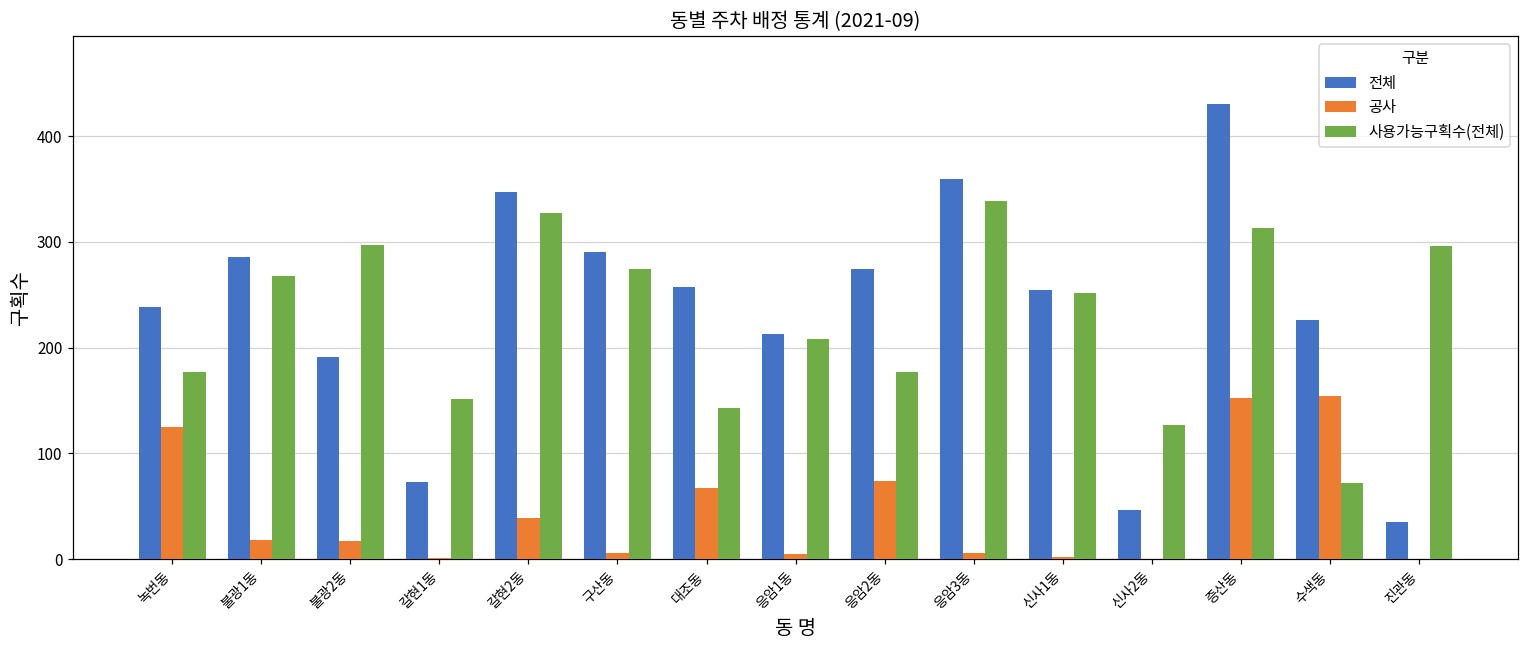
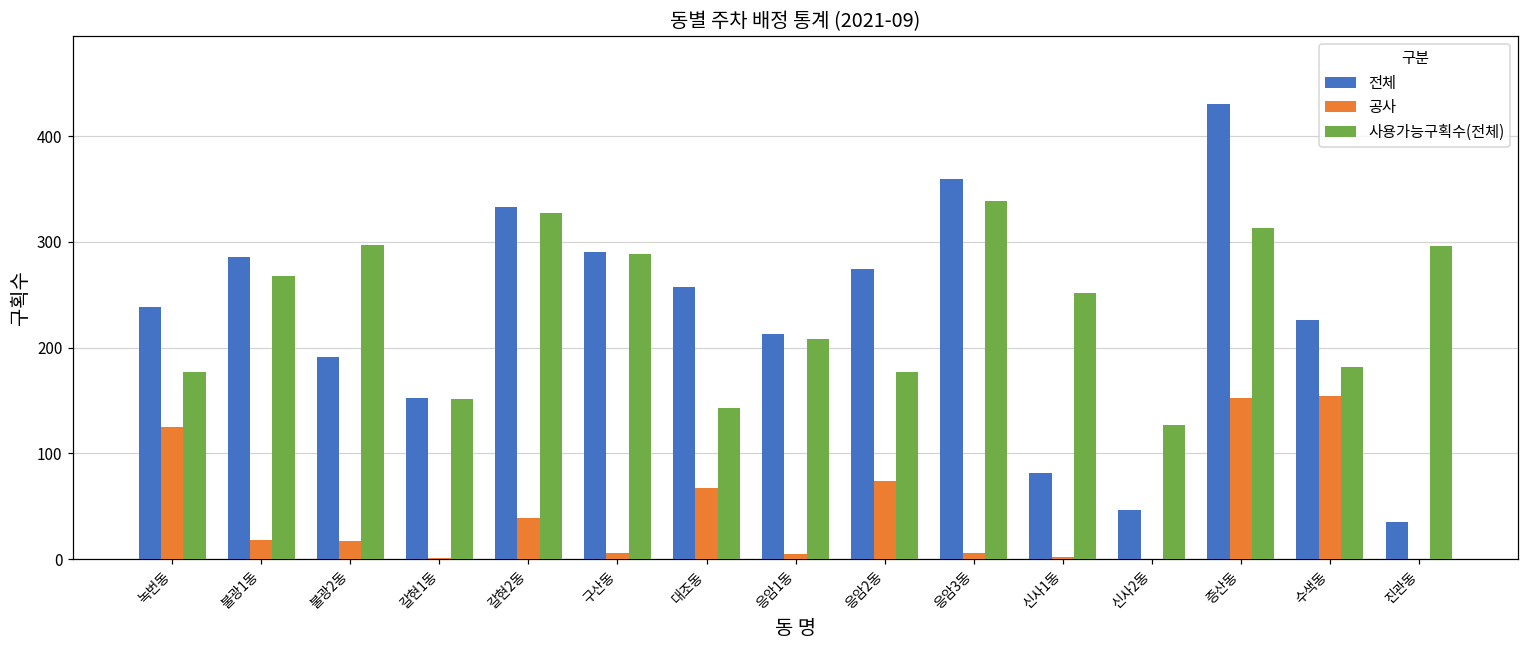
  {
    "전체": {
      "녹번동": 240,
      "불광1동": 290,
      "불광2동": 190,
-     "갈현1동": 70,
-     "갈현2동": 350,
+     "갈현1동": 150,
+     "갈현2동": 330,
      "구산동": 290,
      "대조동": 260,
      "응암1동": 210,
      "응암2동": 270,
      "응암3동": 360,
-     "신사1동": 250,
+     "신사1동": 80,
      "신사2동": 50,
      "증산동": 430,
      "수색동": 230,
      "진관동": 40
    },
    "공사": {
      "녹번동": 130,
      "불광1동": 20,
      "불광2동": 20,
      "갈현2동": 40,
      "구산동": 10,
      "대조동": 70,
      "응암1동": 10,
      "응암2동": 70,
      "응암3동": 10,
      "신사2동": 0,
      "증산동": 150,
      "수색동": 150,
      "진관동": 0
    },
    "사용가능구획수(전체)": {
      "녹번동": 180,
      "불광1동": 270,
      "불광2동": 300,
      "갈현1동": 150,
      "갈현2동": 330,
-     "구산동": 270,
+     "구산동": 290,
      "대조동": 140,
      "응암1동": 210,
      "응암2동": 180,
      "응암3동": 340,
      "신사1동": 250,
      "신사2동": 130,
      "증산동": 310,
-     "수색동": 70,
+     "수색동": 180,
      "진관동": 300
    }
  }
